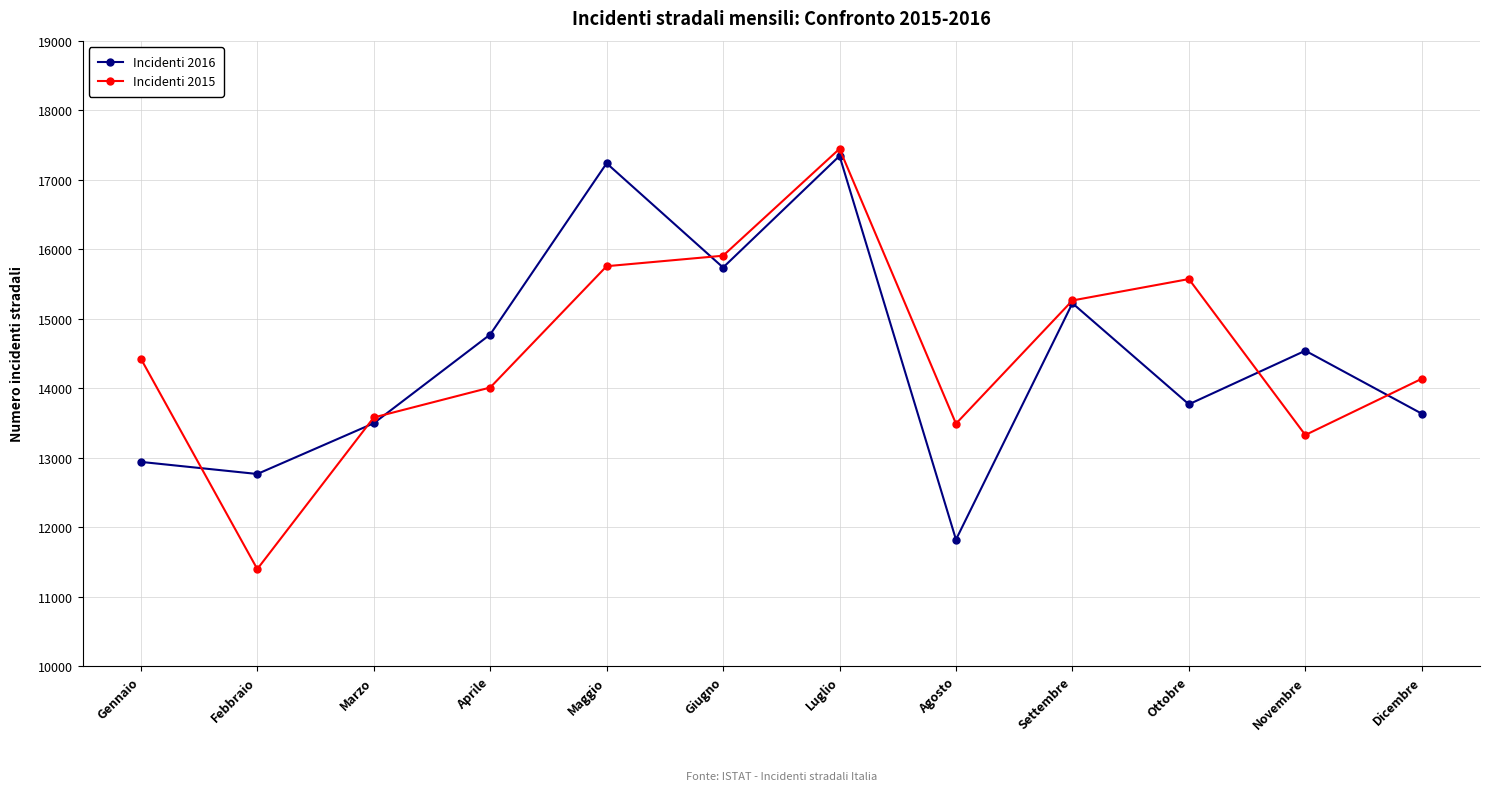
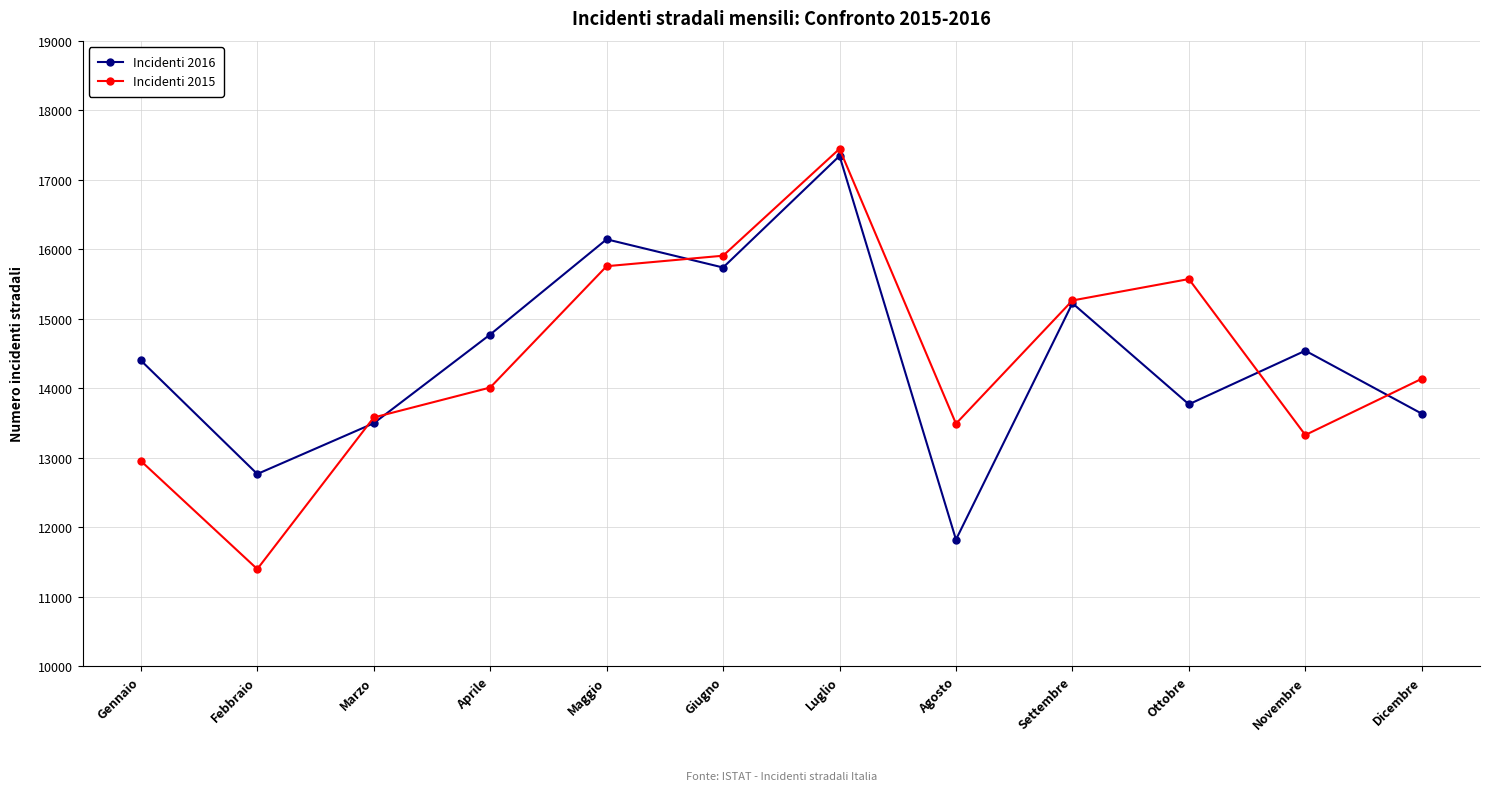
  {
    "Incidenti 2016": {
-     "Gennaio": 12900,
+     "Gennaio": 14400,
      "Febbraio": 12800,
      "Marzo": 13500,
      "Aprile": 14800,
-     "Maggio": 17200,
+     "Maggio": 16100,
      "Giugno": 15700,
      "Luglio": 17300,
      "Agosto": 11800,
      "Settembre": 15200,
      "Ottobre": 13800,
      "Novembre": 14500,
      "Dicembre": 13600
    },
    "Incidenti 2015": {
-     "Gennaio": 14400,
+     "Gennaio": 13000,
      "Febbraio": 11400,
      "Marzo": 13600,
      "Aprile": 14000,
      "Maggio": 15800,
      "Giugno": 15900,
      "Luglio": 17400,
      "Agosto": 13500,
      "Settembre": 15300,
      "Ottobre": 15600,
      "Novembre": 13300,
      "Dicembre": 14100
    }
  }
